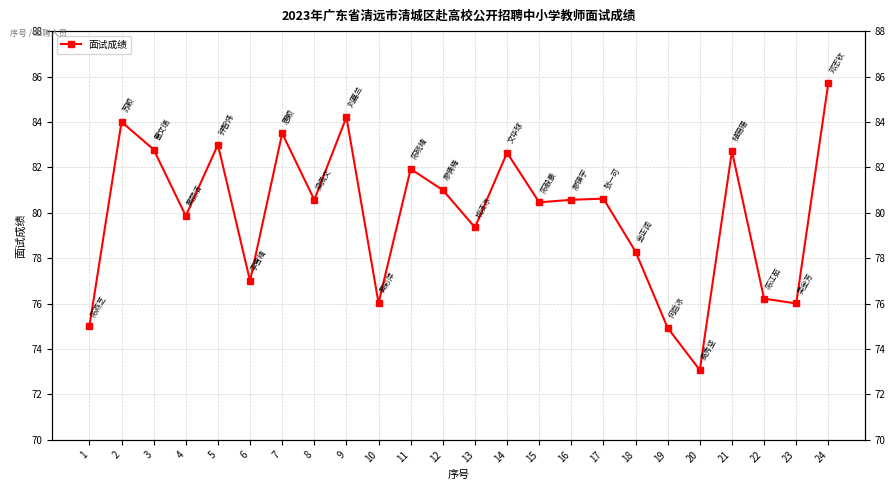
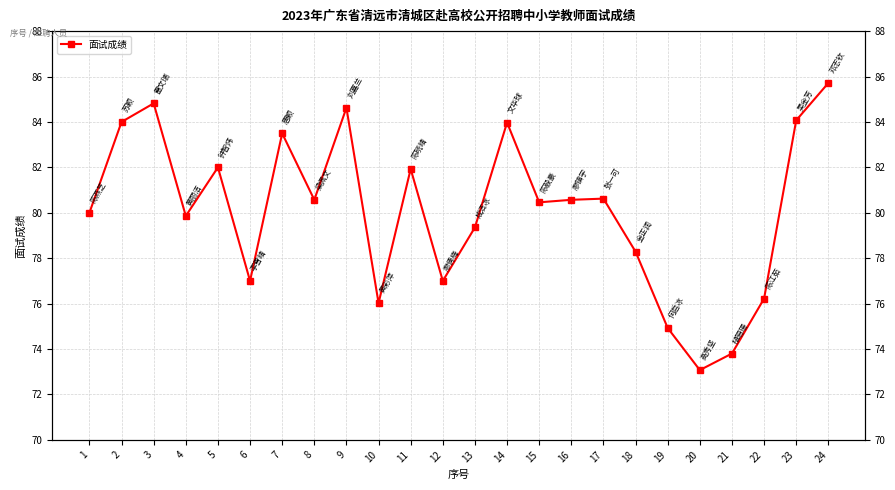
  {
-   "1": 75,
+   "1": 80,
    "2": 84.0,
-   "3": 82.8,
+   "3": 84.8,
    "4": 79.9,
-   "5": 83,
+   "5": 82,
    "6": 77.0,
    "7": 83.5,
    "8": 80.6,
-   "9": 84.2,
+   "9": 84.6,
    "10": 76.0,
    "11": 81.9,
-   "12": 81,
+   "12": 77,
    "13": 79.4,
-   "14": 82.6,
+   "14": 84.0,
    "15": 80.5,
    "16": 80.6,
    "17": 80.6,
    "18": 78.3,
    "19": 74.9,
    "20": 73.1,
-   "21": 82.7,
+   "21": 73.8,
    "22": 76.2,
-   "23": 76.0,
+   "23": 84.1,
    "24": 85.7
  }
